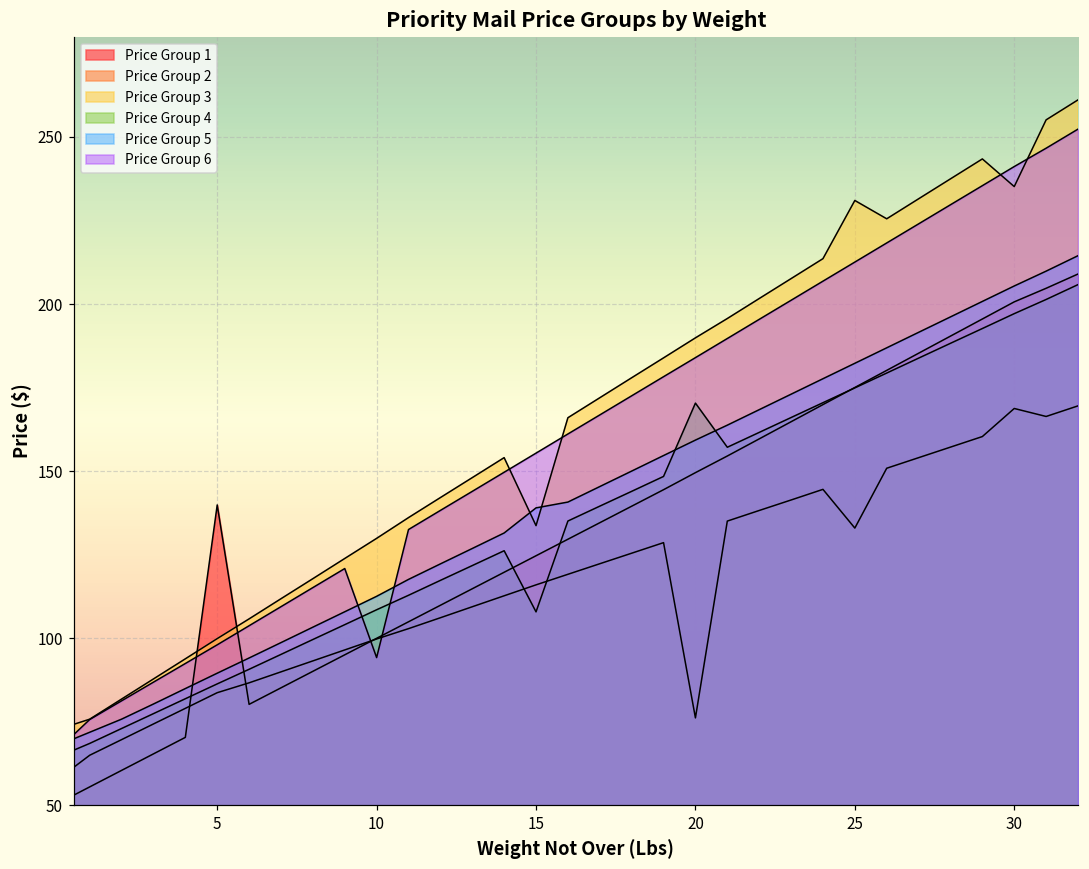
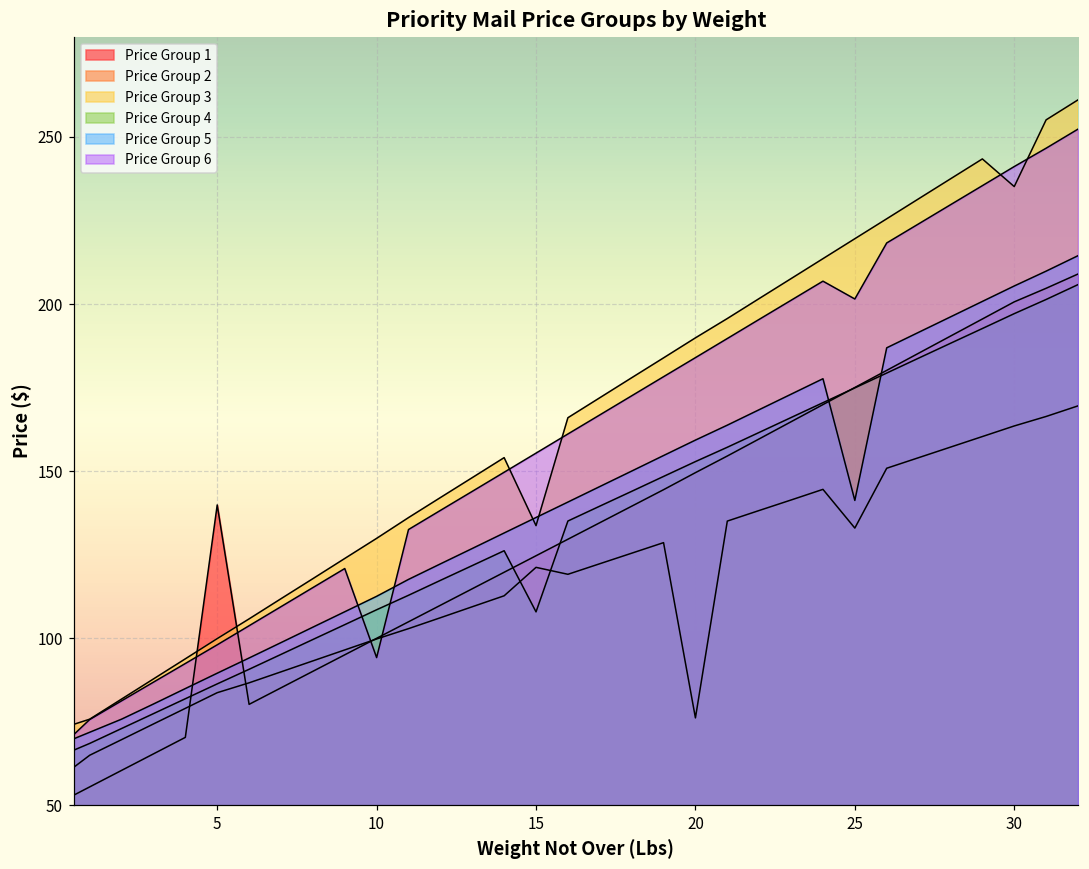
  {
    "Price Group 1": {
      "5": 140,
      "15": 125,
      "20": 150,
      "30": 201
    },
    "Price Group 2": {
      "5": 84,
-     "15": 116,
+     "15": 121,
      "20": 76,
      "25": 133,
-     "30": 169
+     "30": 164
    },
    "Price Group 3": {
      "5": 100,
      "10": 130,
      "15": 134,
      "20": 190,
-     "25": 231,
+     "25": 220,
      "30": 235
    },
    "Price Group 4": {
      "5": 86,
      "10": 109,
      "15": 108,
-     "20": 170,
+     "20": 153,
      "30": 197
    },
    "Price Group 5": {
      "5": 90,
      "10": 113,
-     "15": 139,
+     "15": 136,
      "20": 159,
-     "25": 182,
+     "25": 141,
      "30": 205
    },
    "Price Group 6": {
      "5": 98,
      "10": 94,
      "15": 155,
      "20": 184,
-     "25": 213,
+     "25": 202,
      "30": 241
    }
  }
